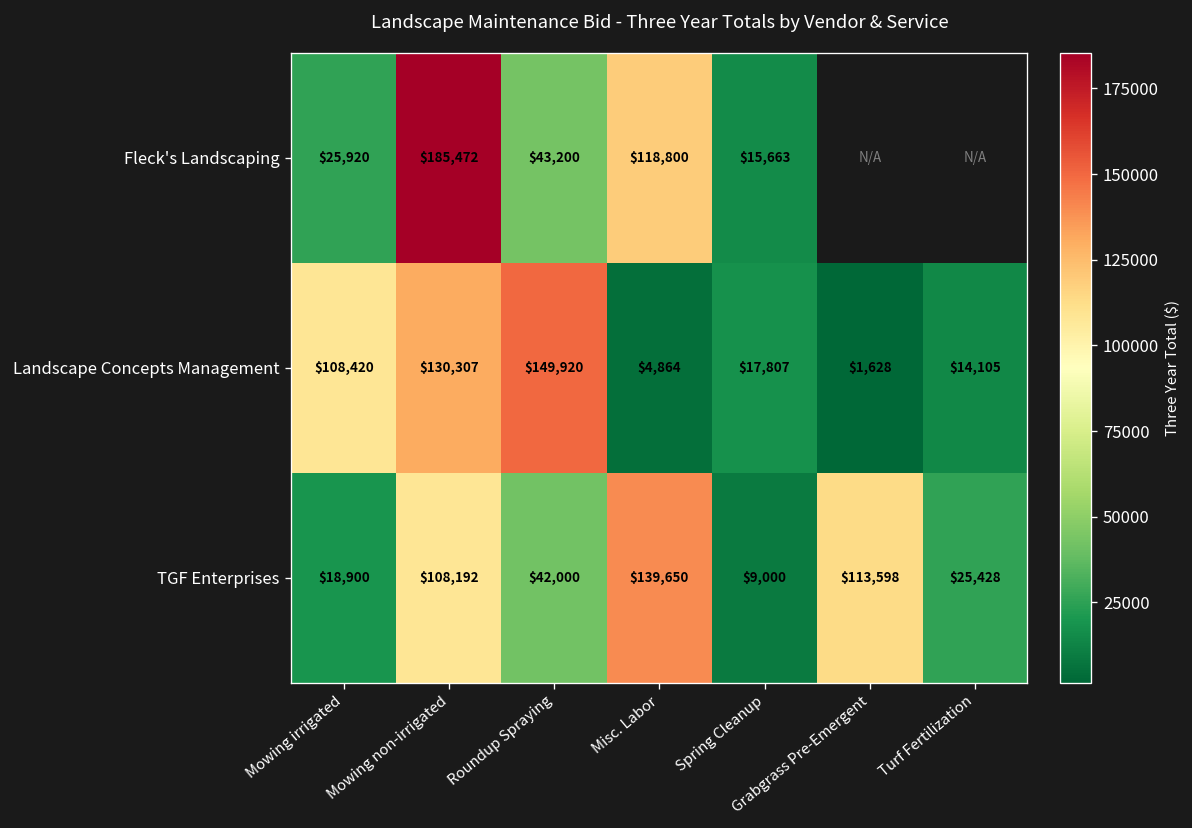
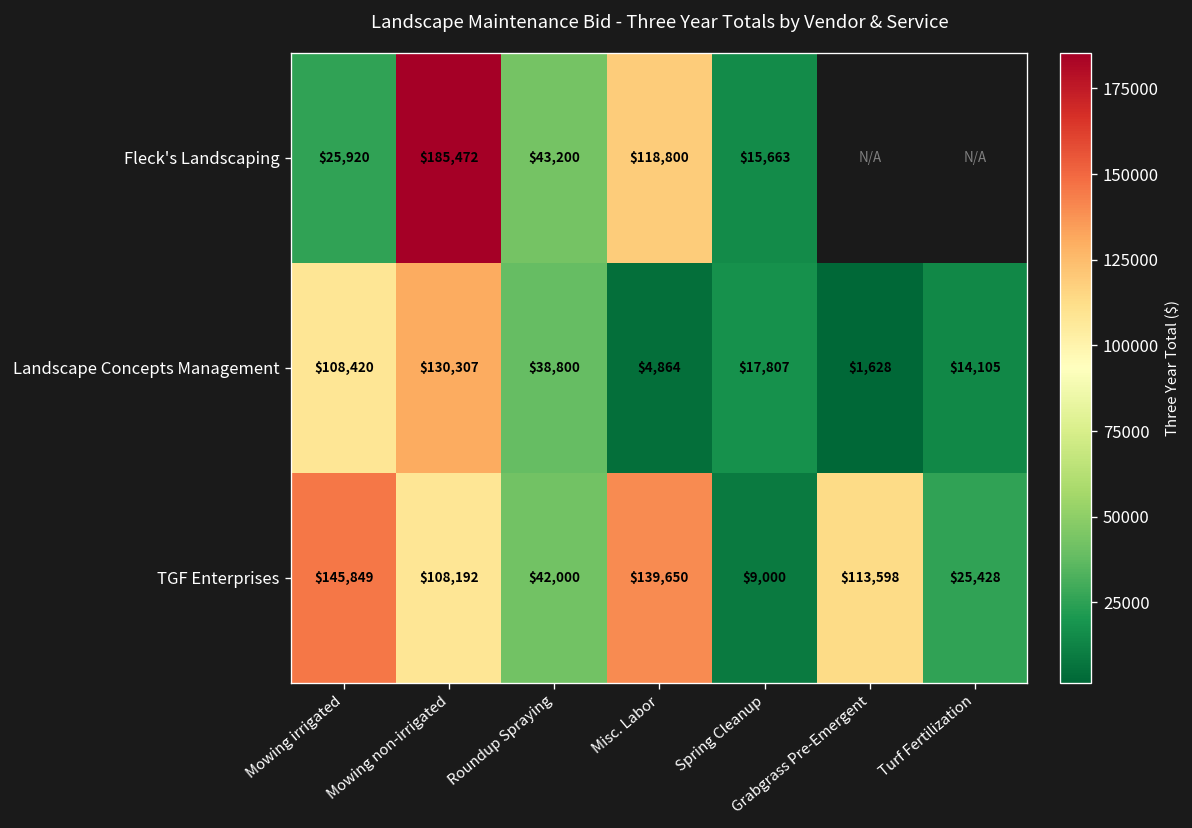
  {
    "Fleck's Landscaping": {
      "Mowing irrigated": "$25,920",
      "Mowing non-irrigated": "$185,472",
      "Roundup Spraying": "$43,200",
      "Misc. Labor": "$118,800",
      "Spring Cleanup": "$15,663"
    },
    "Landscape Concepts Management": {
      "Mowing irrigated": "$108,420",
      "Mowing non-irrigated": "$130,307",
-     "Roundup Spraying": "$149,920",
+     "Roundup Spraying": "$38,800",
      "Misc. Labor": "$4,864",
      "Spring Cleanup": "$17,807",
      "Grabgrass Pre-Emergent": "$1,628",
      "Turf Fertilization": "$14,105"
    },
    "TGF Enterprises": {
-     "Mowing irrigated": "$18,900",
+     "Mowing irrigated": "$145,849",
      "Mowing non-irrigated": "$108,192",
      "Roundup Spraying": "$42,000",
      "Misc. Labor": "$139,650",
      "Spring Cleanup": "$9,000",
      "Grabgrass Pre-Emergent": "$113,598",
      "Turf Fertilization": "$25,428"
    }
  }
